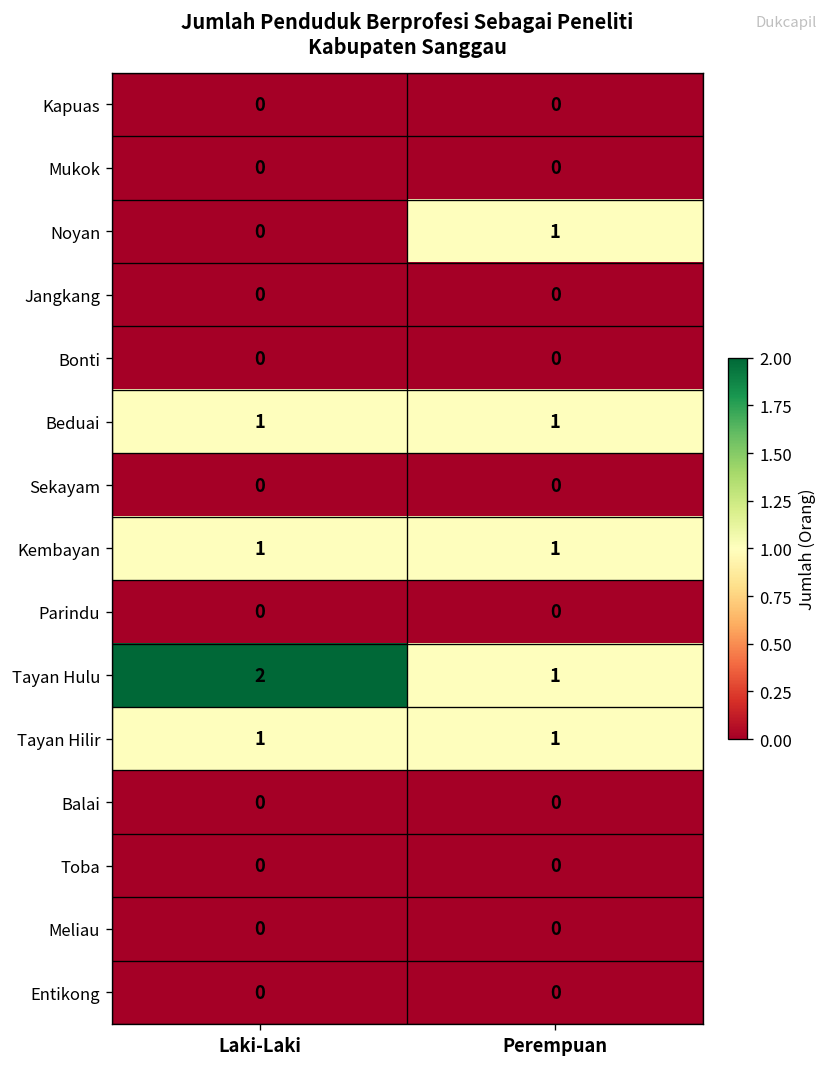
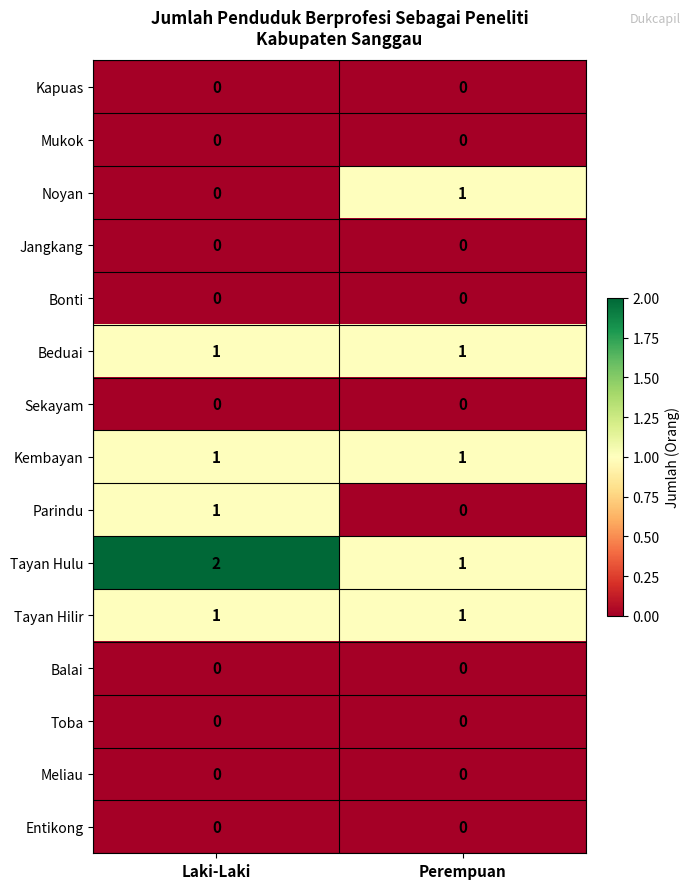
  {
    "Kapuas": {
      "Laki-Laki": 0,
      "Perempuan": 0
    },
    "Mukok": {
      "Laki-Laki": 0,
      "Perempuan": 0
    },
    "Noyan": {
      "Laki-Laki": 0,
      "Perempuan": 1
    },
    "Jangkang": {
      "Laki-Laki": 0,
      "Perempuan": 0
    },
    "Bonti": {
      "Laki-Laki": 0,
      "Perempuan": 0
    },
    "Beduai": {
      "Laki-Laki": 1,
      "Perempuan": 1
    },
    "Sekayam": {
      "Laki-Laki": 0,
      "Perempuan": 0
    },
    "Kembayan": {
      "Laki-Laki": 1,
      "Perempuan": 1
    },
    "Parindu": {
-     "Laki-Laki": 0,
+     "Laki-Laki": 1,
      "Perempuan": 0
    },
    "Tayan Hulu": {
      "Laki-Laki": 2,
      "Perempuan": 1
    },
    "Tayan Hilir": {
      "Laki-Laki": 1,
      "Perempuan": 1
    },
    "Balai": {
      "Laki-Laki": 0,
      "Perempuan": 0
    },
    "Toba": {
      "Laki-Laki": 0,
      "Perempuan": 0
    },
    "Meliau": {
      "Laki-Laki": 0,
      "Perempuan": 0
    },
    "Entikong": {
      "Laki-Laki": 0,
      "Perempuan": 0
    }
  }
